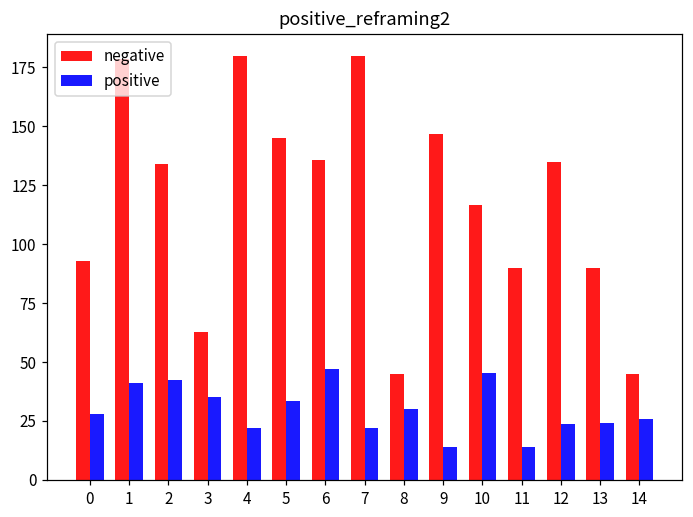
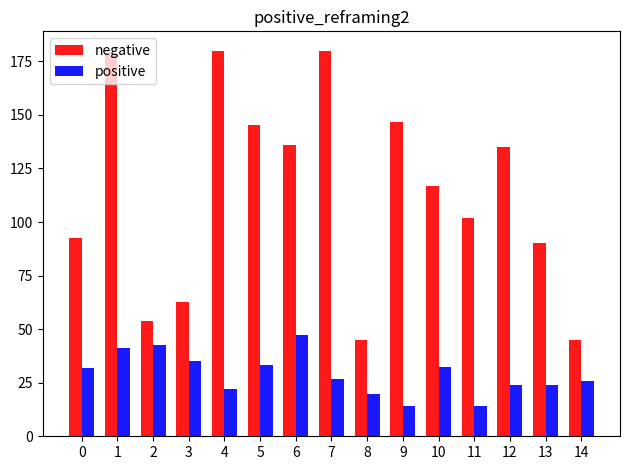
  {
    "negative": {
      "0": 93,
-     "2": 134,
+     "2": 54,
      "3": 63,
      "4": 180,
      "5": 145,
      "6": 136,
      "7": 180,
      "8": 45,
      "9": 147,
      "10": 117,
-     "11": 90,
+     "11": 102,
      "12": 135,
      "13": 90,
      "14": 45
    },
    "positive": {
-     "0": 28,
+     "0": 32,
      "1": 41,
      "2": 42,
      "3": 35,
      "4": 22,
      "5": 33,
      "6": 47,
-     "7": 22,
-     "8": 30,
+     "7": 27,
+     "8": 20,
      "9": 14,
-     "10": 46,
+     "10": 32,
      "11": 14,
      "12": 24,
      "13": 24,
      "14": 26
    }
  }
